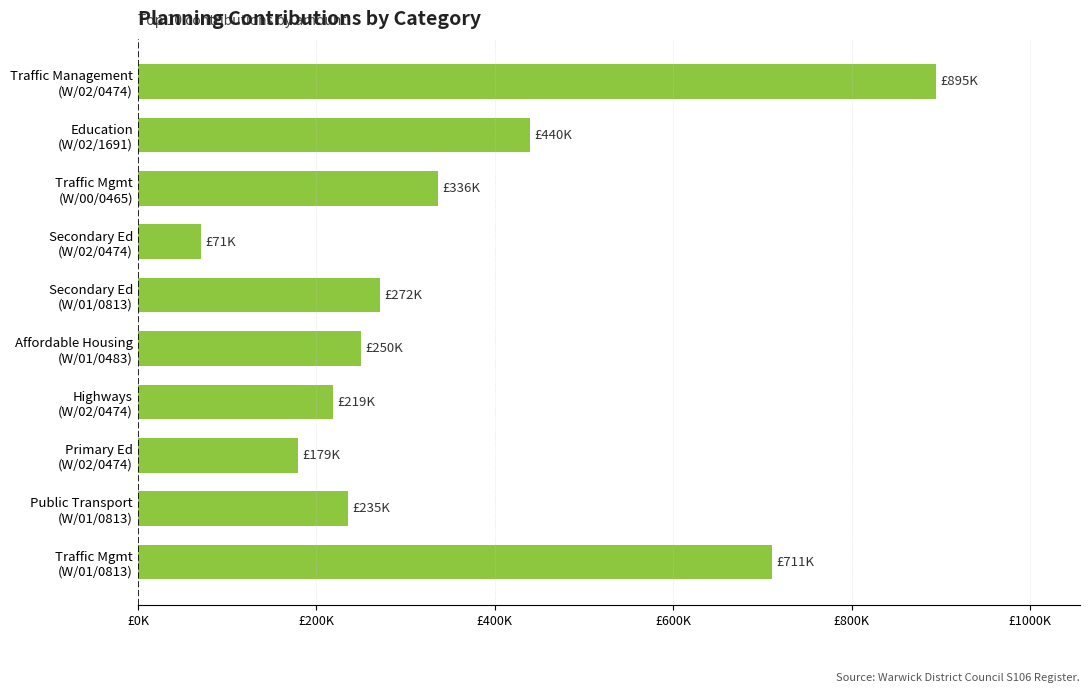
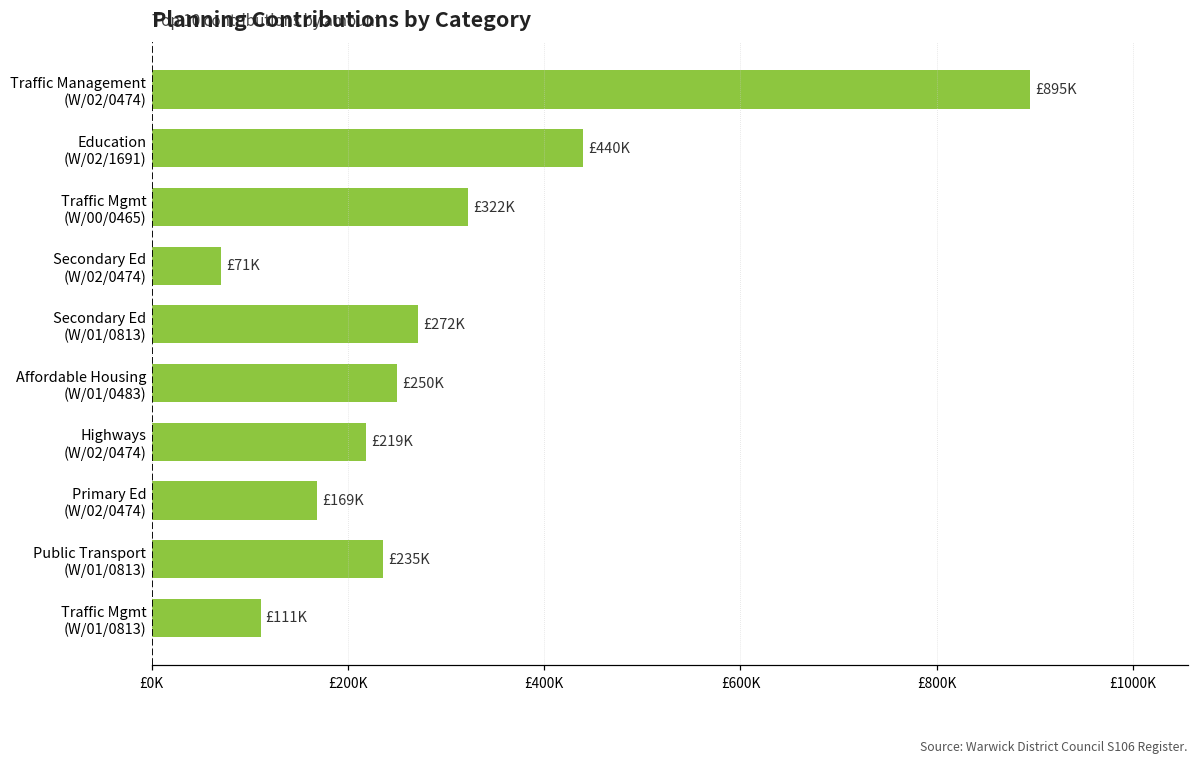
  {
    "Traffic Management (W/02/0474)": "£895K",
    "Education (W/02/1691)": "£440K",
-   "Traffic Mgmt (W/00/0465)": "£336K",
+   "Traffic Mgmt (W/00/0465)": "£322K",
    "Secondary Ed (W/02/0474)": "£71K",
    "Secondary Ed (W/01/0813)": "£272K",
    "Affordable Housing (W/01/0483)": "£250K",
    "Highways (W/02/0474)": "£219K",
-   "Primary Ed (W/02/0474)": "£179K",
+   "Primary Ed (W/02/0474)": "£169K",
    "Public Transport (W/01/0813)": "£235K",
-   "Traffic Mgmt (W/01/0813)": "£711K"
+   "Traffic Mgmt (W/01/0813)": "£111K"
  }
